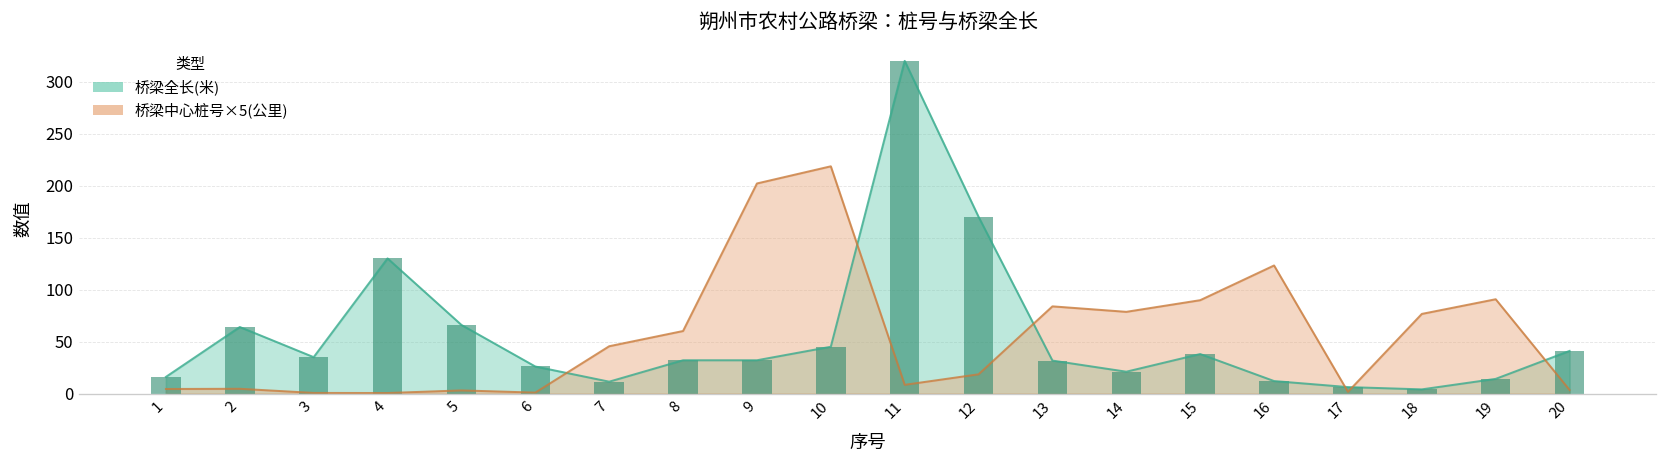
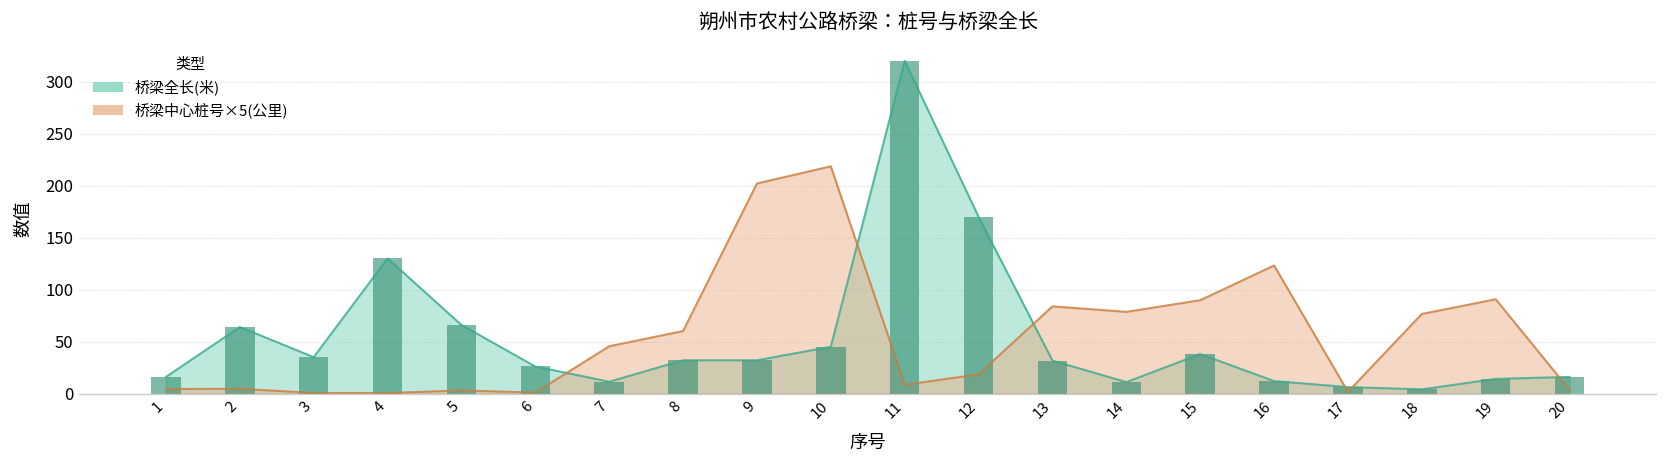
  {
    "桥梁全长(米)": {
      "1": 20,
      "2": 60,
      "3": 40,
      "4": 130,
      "5": 70,
      "6": 30,
      "7": 10,
      "8": 30,
      "9": 30,
      "10": 50,
      "11": 320,
      "12": 170,
      "13": 30,
-     "14": 20,
+     "14": 10,
      "15": 40,
      "16": 10,
      "17": 10,
      "18": 0,
      "19": 10,
-     "20": 40
+     "20": 20
    },
    "桥梁中心桩号×5(公里)": {
      "1": 0,
      "2": 0,
      "3": 0,
      "4": 0,
      "5": 0,
      "6": 0,
      "7": 50,
      "8": 60,
      "9": 200,
      "10": 220,
      "11": 10,
      "12": 20,
      "13": 80,
      "14": 80,
      "15": 90,
      "16": 120,
      "17": 0,
      "18": 80,
      "19": 90,
      "20": 0
    }
  }
